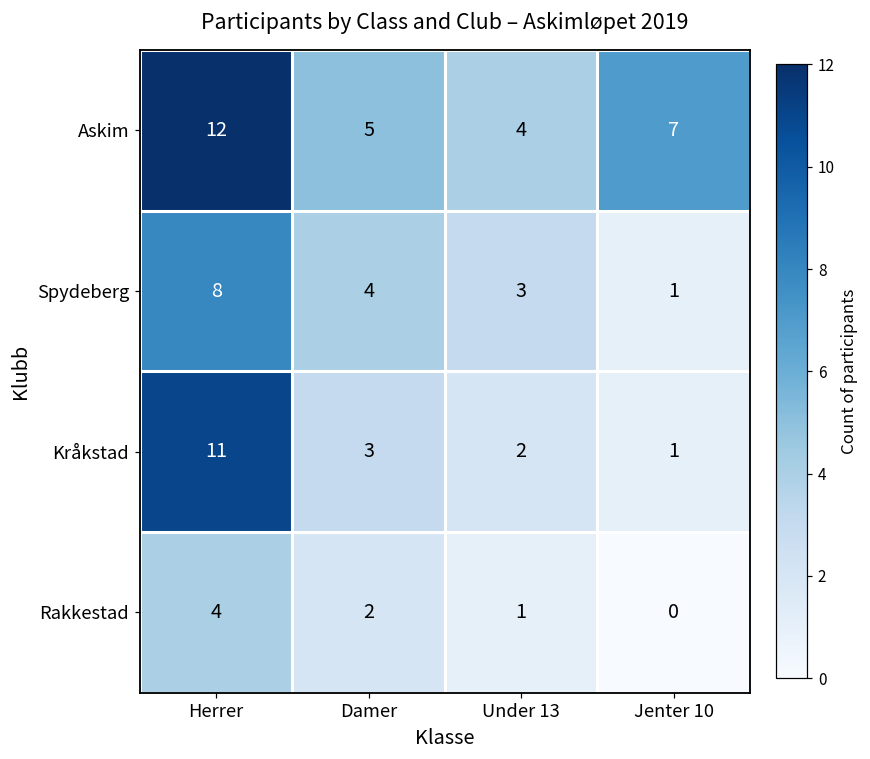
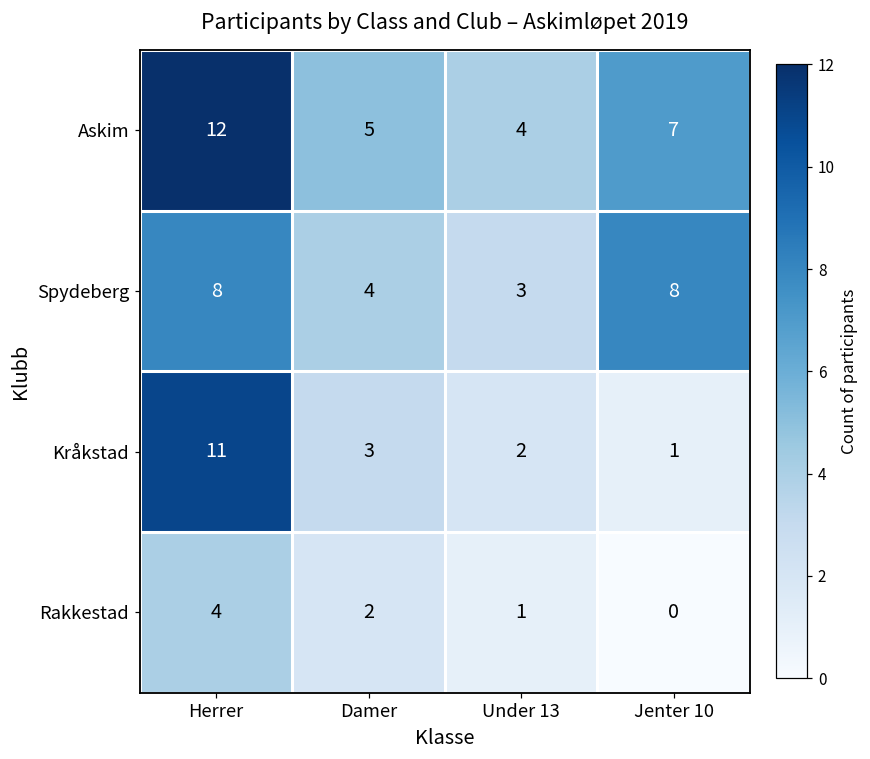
  {
    "Askim": {
      "Herrer": 12,
      "Damer": 5,
      "Under 13": 4,
      "Jenter 10": 7
    },
    "Spydeberg": {
      "Herrer": 8,
      "Damer": 4,
      "Under 13": 3,
-     "Jenter 10": 1
+     "Jenter 10": 8
    },
    "Kråkstad": {
      "Herrer": 11,
      "Damer": 3,
      "Under 13": 2,
      "Jenter 10": 1
    },
    "Rakkestad": {
      "Herrer": 4,
      "Damer": 2,
      "Under 13": 1,
      "Jenter 10": 0
    }
  }
